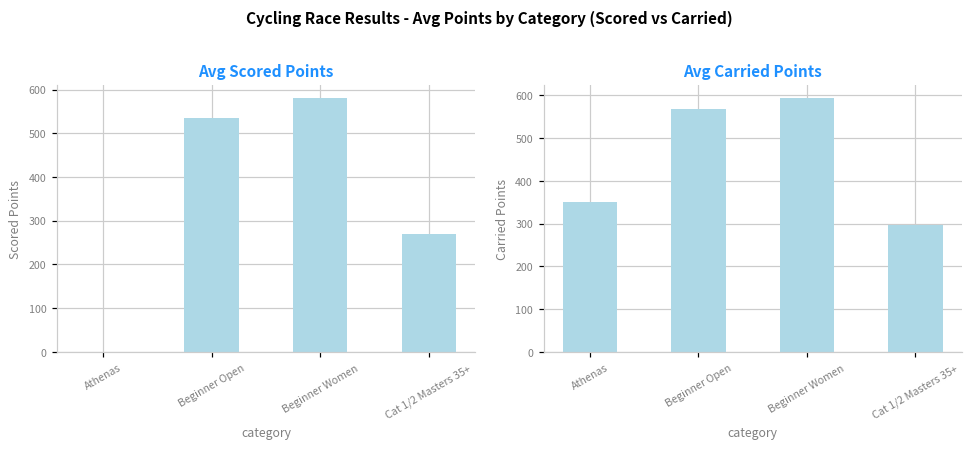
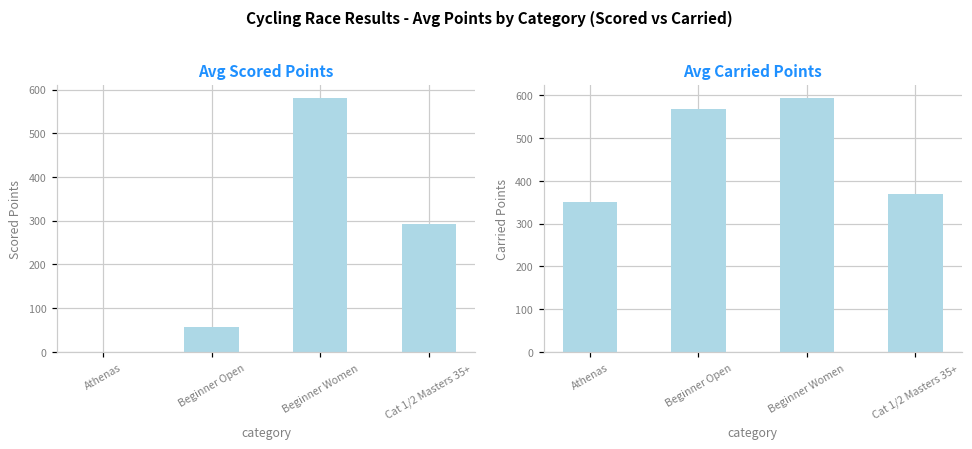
  {
    "Avg Scored Points": {
      "Athenas": 0,
-     "Beginner Open": 530,
+     "Beginner Open": 60,
      "Beginner Women": 580,
-     "Cat 1/2 Masters 35+": 270
+     "Cat 1/2 Masters 35+": 290
    },
    "Avg Carried Points": {
      "Athenas": 350,
      "Beginner Open": 570,
      "Beginner Women": 600,
-     "Cat 1/2 Masters 35+": 300
+     "Cat 1/2 Masters 35+": 370
    }
  }
